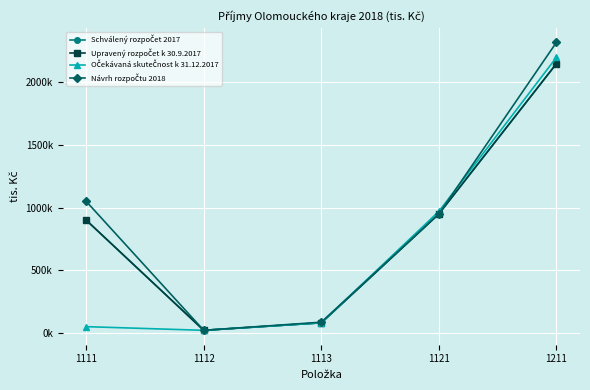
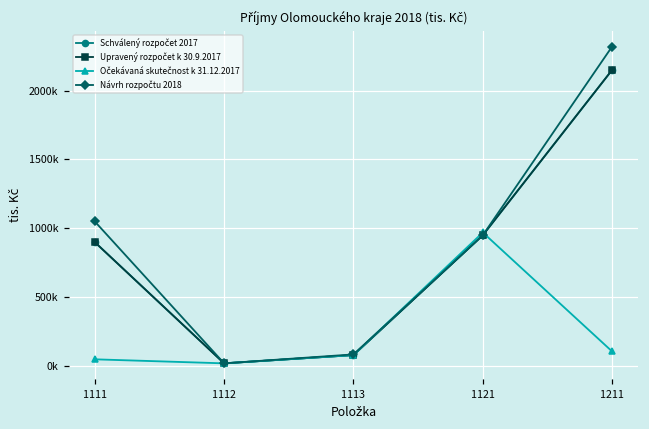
  {
    "Očekávaná skutečnost k 31.12.2017": {
      "1111": 50000,
      "1121": 970000,
-     "1211": 2200000
+     "1211": 110000
    }
  }
